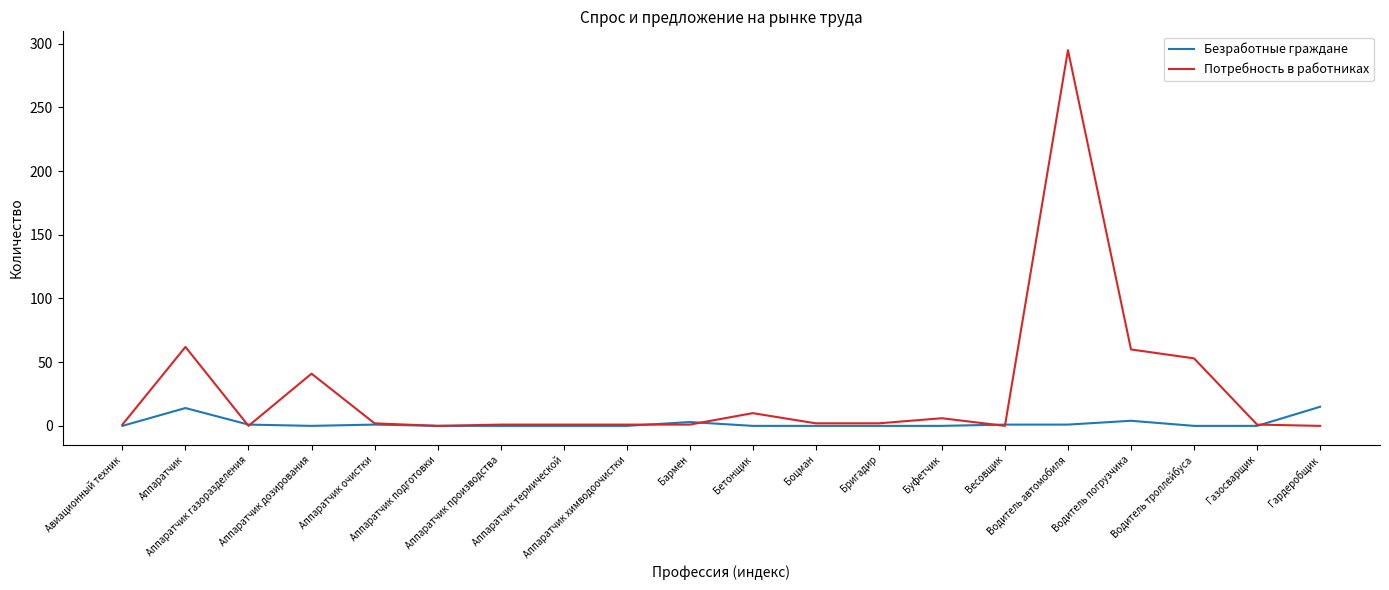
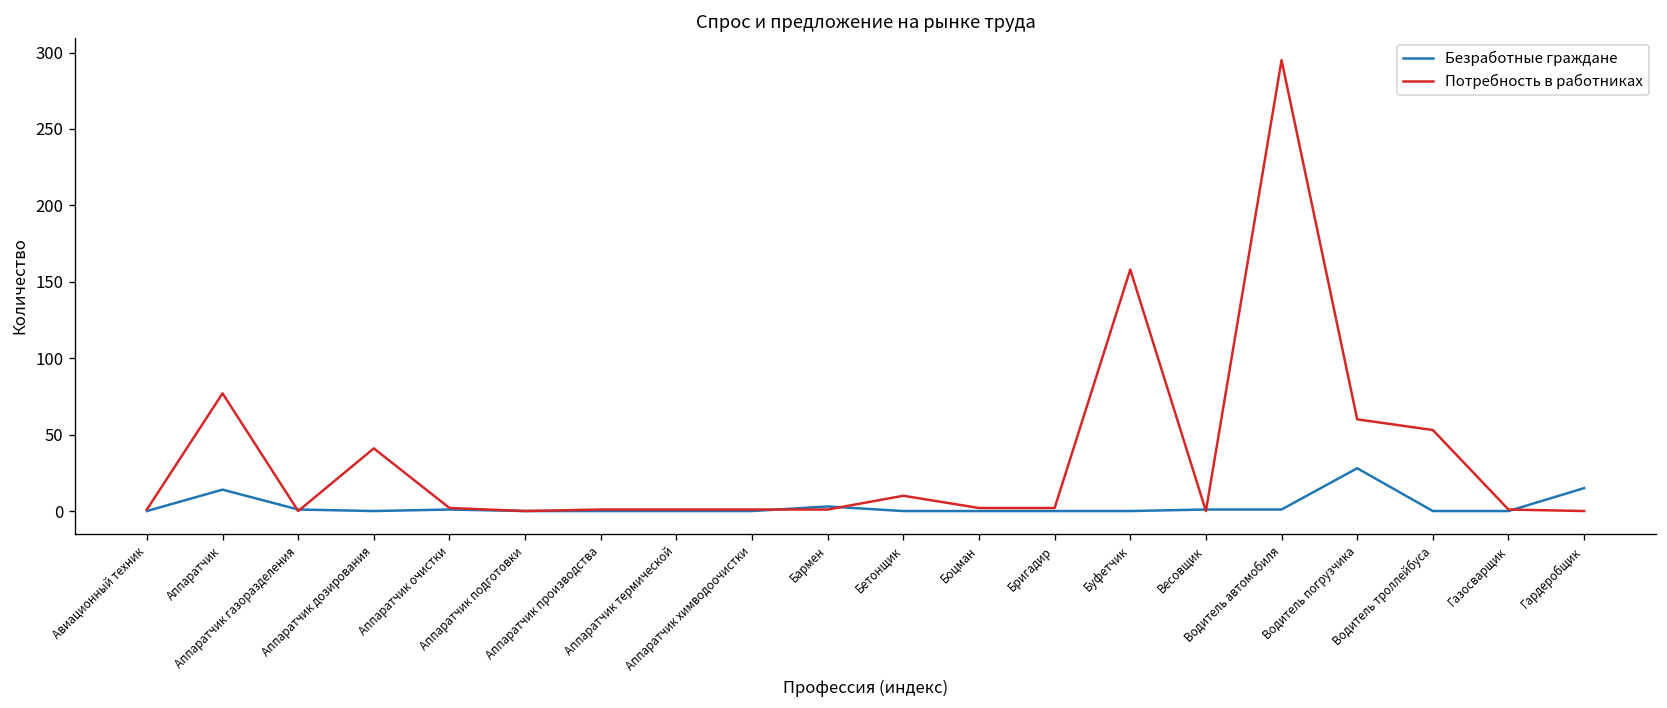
  {
    "Безработные граждане": {
      "Аппаратчик": 14,
      "Аппаратчик дозирования": 0,
      "Бармен": 3,
      "Бетонщик": 0,
      "Боцман": 0,
      "Бригадир": 0,
      "Буфетчик": 0,
      "Водитель автомобиля": 1,
-     "Водитель погрузчика": 4,
+     "Водитель погрузчика": 28,
      "Водитель троллейбуса": 0,
      "Гардеробщик": 15
    },
    "Потребность в работниках": {
-     "Аппаратчик": 62,
+     "Аппаратчик": 77,
      "Аппаратчик дозирования": 41,
      "Бармен": 1,
      "Бетонщик": 10,
      "Боцман": 2,
      "Бригадир": 2,
-     "Буфетчик": 6,
+     "Буфетчик": 158,
      "Водитель автомобиля": 295,
      "Водитель погрузчика": 60,
      "Водитель троллейбуса": 53,
      "Гардеробщик": 0
    }
  }
